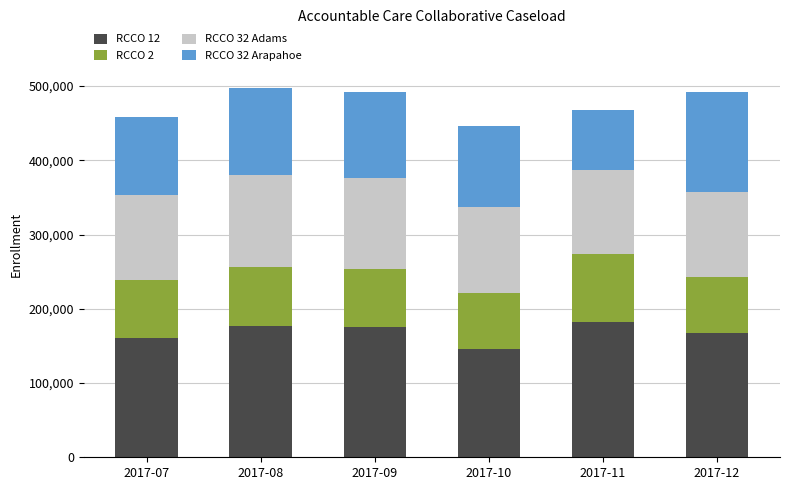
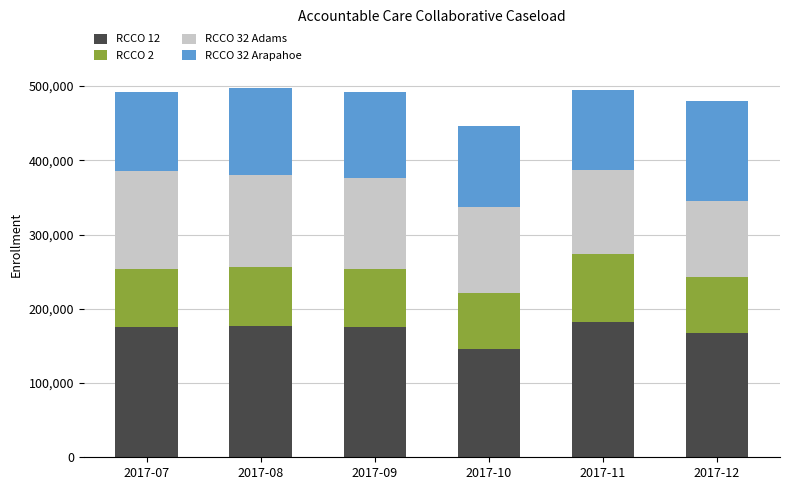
  {
    "RCCO 12": {
-     "2017-07": "160,000",
+     "2017-07": "180,000",
      "2017-08": "180,000",
      "2017-09": "180,000",
      "2017-10": "150,000",
      "2017-11": "180,000",
      "2017-12": "170,000"
    },
    "RCCO 2": {
      "2017-07": "80,000",
      "2017-08": "80,000",
      "2017-09": "80,000",
      "2017-10": "80,000",
      "2017-11": "90,000",
      "2017-12": "80,000"
    },
    "RCCO 32 Adams": {
-     "2017-07": "110,000",
+     "2017-07": "130,000",
      "2017-08": "120,000",
      "2017-09": "120,000",
      "2017-10": "120,000",
      "2017-11": "110,000",
-     "2017-12": "110,000"
+     "2017-12": "100,000"
    },
    "RCCO 32 Arapahoe": {
      "2017-07": "110,000",
      "2017-08": "120,000",
      "2017-09": "120,000",
      "2017-10": "110,000",
-     "2017-11": "80,000",
+     "2017-11": "110,000",
      "2017-12": "130,000"
    }
  }
